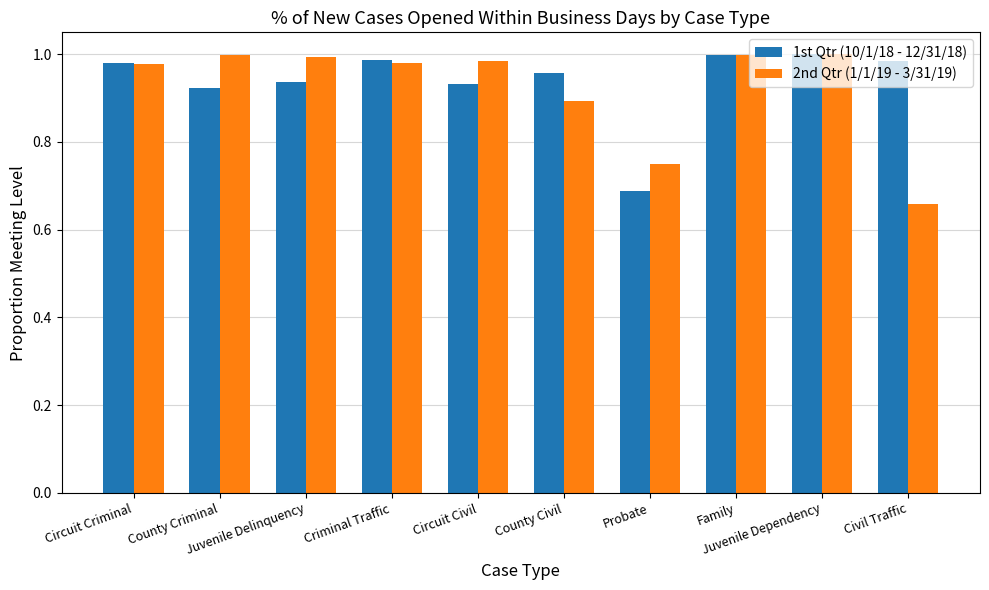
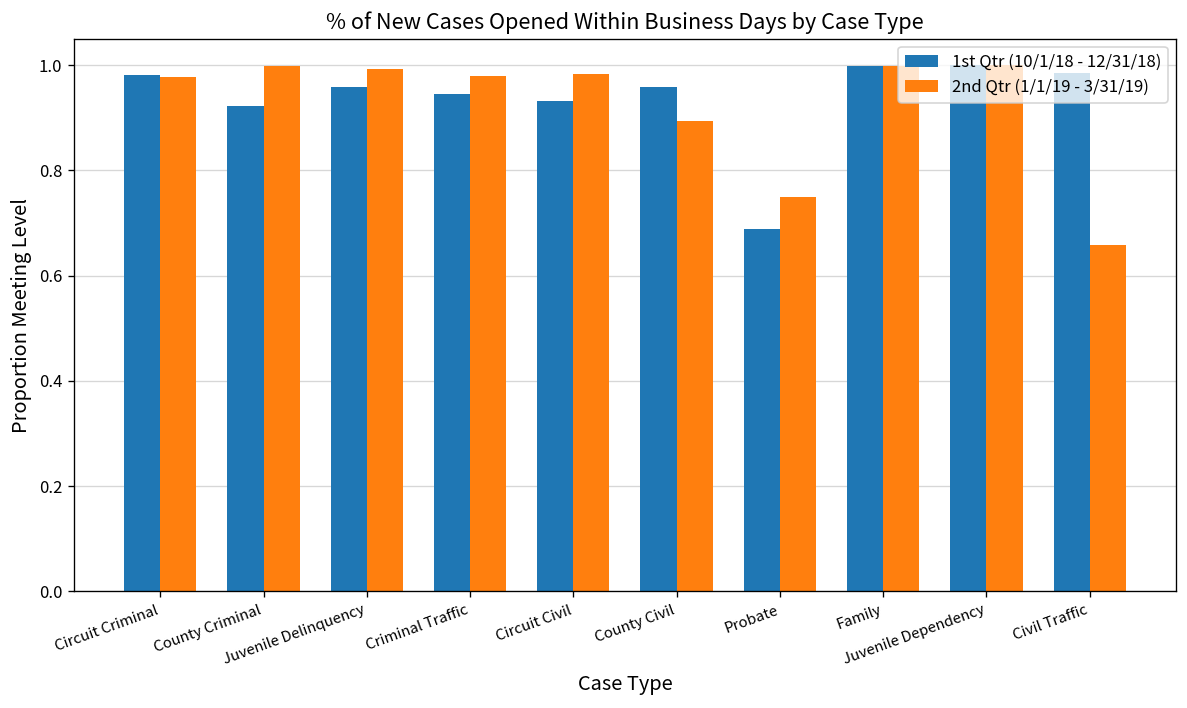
  {
    "1st Qtr (10/1/18 - 12/31/18)": {
      "Circuit Criminal": 0.98,
      "County Criminal": 0.92,
-     "Juvenile Delinquency": 0.94,
-     "Criminal Traffic": 0.99,
+     "Juvenile Delinquency": 0.96,
+     "Criminal Traffic": 0.95,
      "Circuit Civil": 0.93,
      "County Civil": 0.96,
      "Probate": 0.69,
      "Family": 1.00
    },
    "2nd Qtr (1/1/19 - 3/31/19)": {
      "Circuit Criminal": 0.98,
      "County Criminal": 1.00,
      "Juvenile Delinquency": 0.99,
      "Criminal Traffic": 0.98,
      "Circuit Civil": 0.98,
      "County Civil": 0.89,
      "Probate": 0.75,
      "Civil Traffic": 0.66
    }
  }
